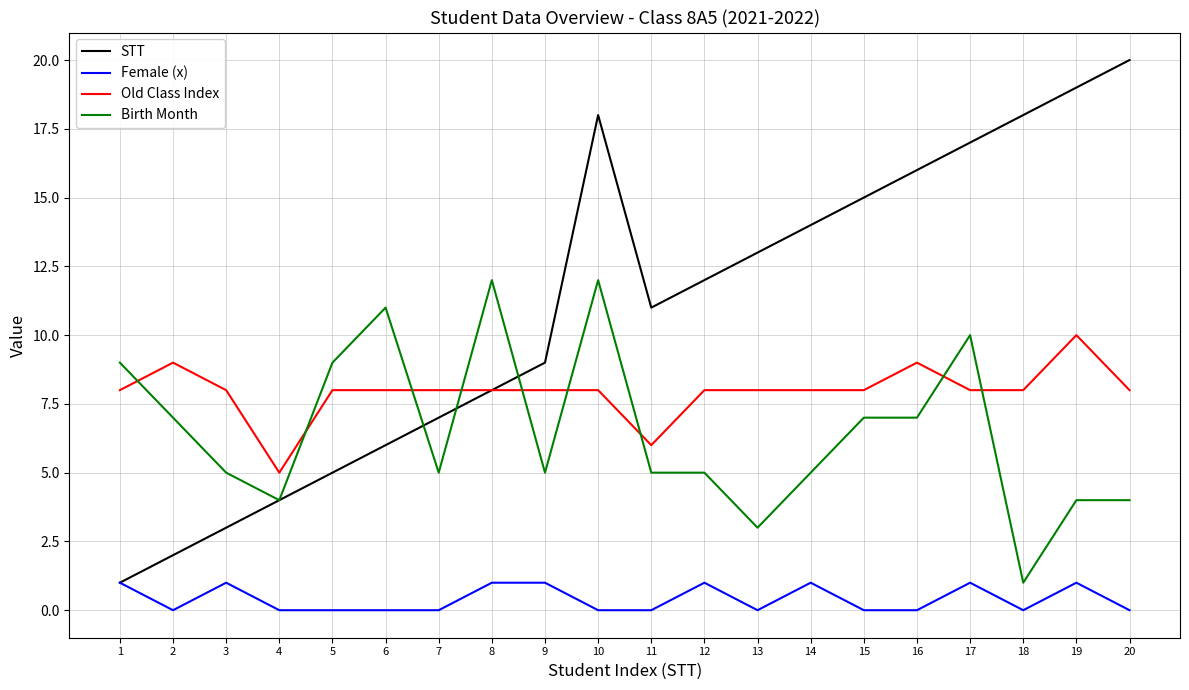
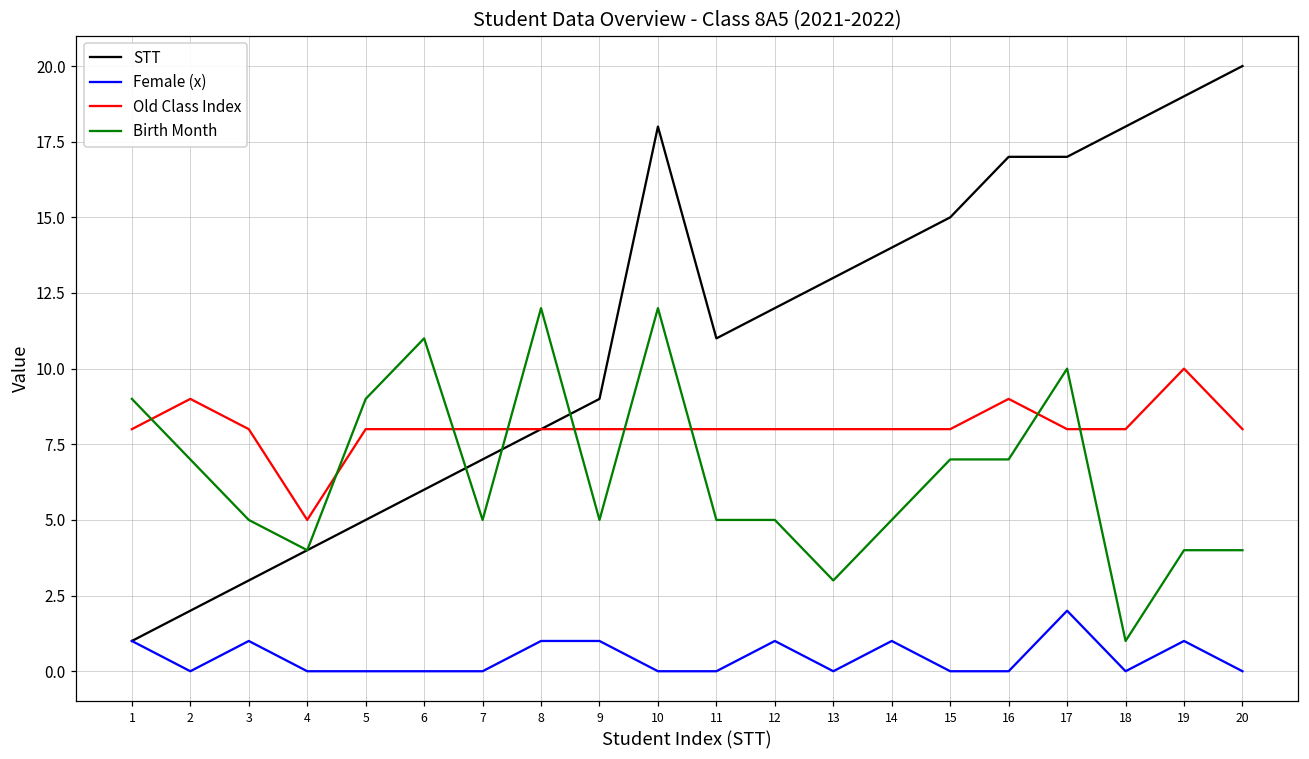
  {
    "STT": {
      "2": 2,
      "3": 3,
      "5": 5,
      "6": 6,
      "7": 7,
      "9": 9,
      "10": 18,
      "11": 11,
      "12": 12,
      "13": 13,
      "14": 14,
      "15": 15,
-     "16": 16,
+     "16": 17,
      "17": 17,
      "18": 18,
      "19": 19,
      "20": 20
    },
    "Female (x)": {
      "2": 0,
      "3": 1,
      "4": 0,
      "5": 0,
      "6": 0,
      "7": 0,
      "8": 1,
      "9": 1,
      "10": 0,
      "11": 0,
      "12": 1,
      "13": 0,
      "14": 1,
      "15": 0,
      "16": 0,
-     "17": 1,
+     "17": 2,
      "18": 0,
      "19": 1,
      "20": 0
    },
    "Old Class Index": {
      "1": 8,
      "2": 9,
      "3": 8,
      "4": 5,
      "5": 8,
      "6": 8,
      "7": 8,
      "9": 8,
      "10": 8,
-     "11": 6,
+     "11": 8,
      "12": 8,
      "13": 8,
      "14": 8,
      "15": 8,
      "16": 9,
      "17": 8,
      "18": 8,
      "19": 10,
      "20": 8
    },
    "Birth Month": {
      "1": 9,
      "2": 7,
      "3": 5,
      "5": 9,
      "6": 11,
      "7": 5,
      "8": 12,
      "9": 5,
      "10": 12,
      "11": 5,
      "12": 5,
      "13": 3,
      "14": 5,
      "15": 7,
      "16": 7,
      "17": 10,
      "18": 1,
      "19": 4,
      "20": 4
    }
  }
